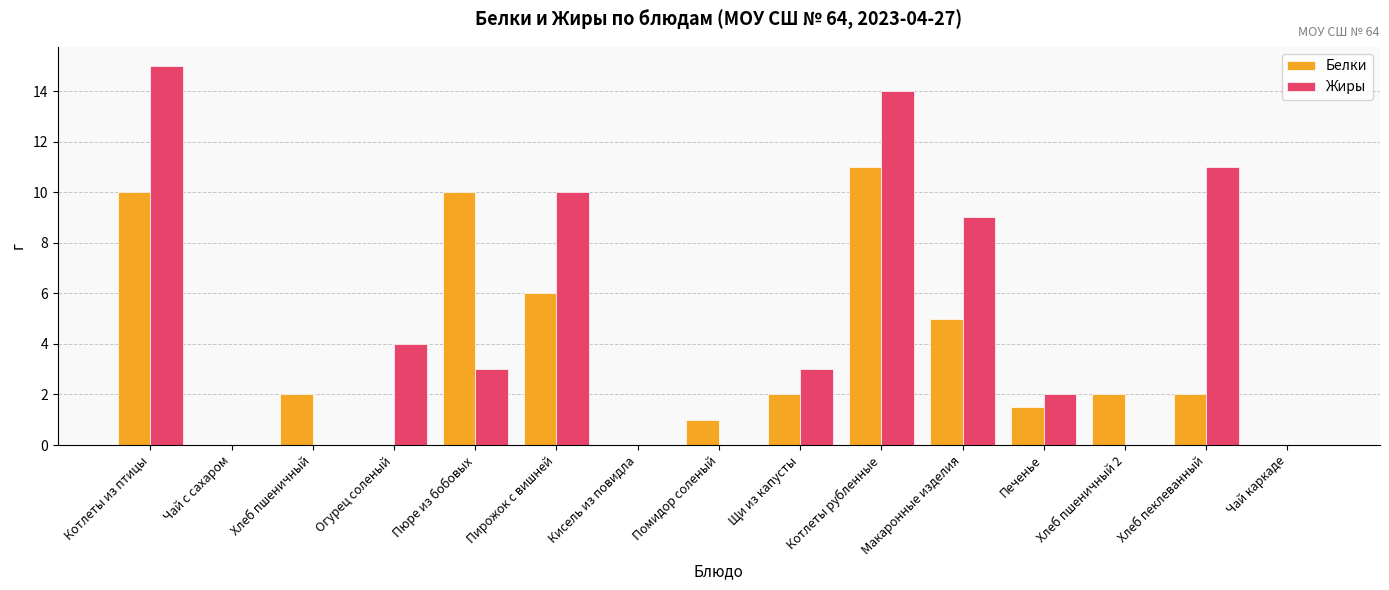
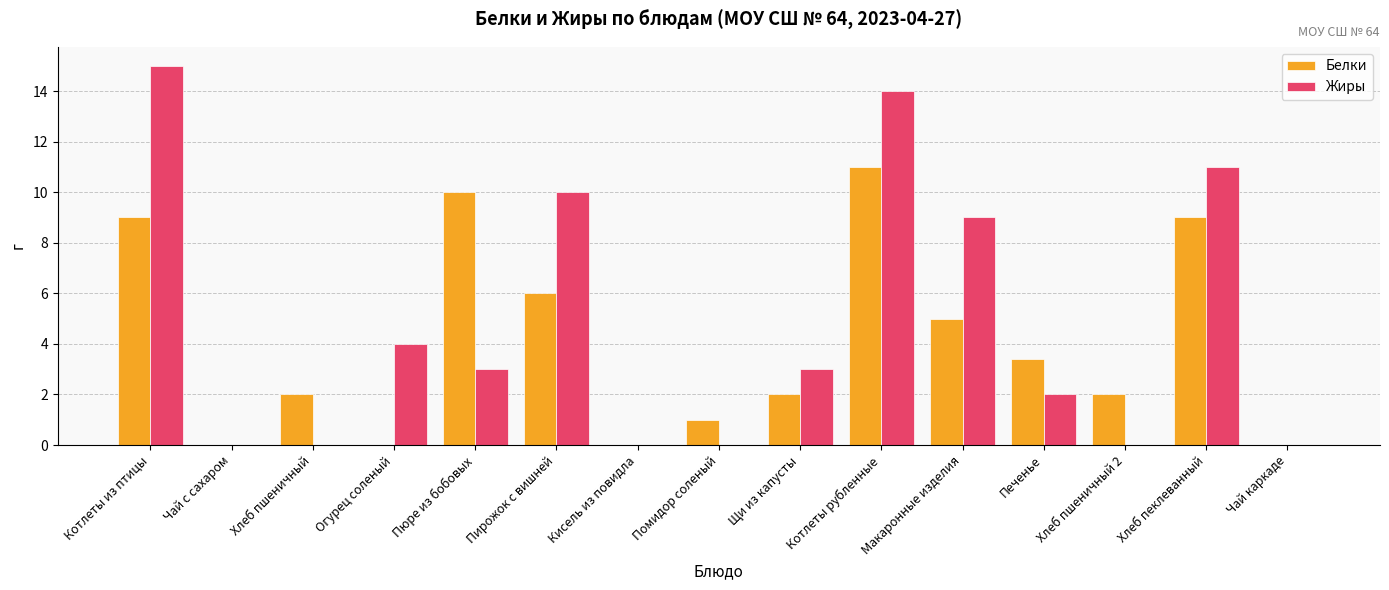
  {
    "Белки": {
-     "Котлеты из птицы": 10,
+     "Котлеты из птицы": 9,
      "Чай с сахаром": 0.0,
      "Хлеб пшеничный": 2.0,
      "Огурец соленый": 0.0,
      "Пюре из бобовых": 10.0,
      "Пирожок с вишней": 6.0,
      "Кисель из повидла": 0.0,
      "Помидор соленый": 1.0,
      "Щи из капусты": 2.0,
      "Котлеты рубленные": 11.0,
      "Макаронные изделия": 5.0,
-     "Печенье": 1.5,
+     "Печенье": 3.4,
      "Хлеб пшеничный 2": 2.0,
-     "Хлеб пеклеванный": 2,
+     "Хлеб пеклеванный": 9,
      "Чай каркаде": 0.0
    },
    "Жиры": {
      "Котлеты из птицы": 15.0,
      "Чай с сахаром": 0.0,
      "Хлеб пшеничный": 0.0,
      "Огурец соленый": 4.0,
      "Пюре из бобовых": 3.0,
      "Пирожок с вишней": 10.0,
      "Кисель из повидла": 0.0,
      "Помидор соленый": 0.0,
      "Щи из капусты": 3.0,
      "Котлеты рубленные": 14.0,
      "Макаронные изделия": 9.0,
      "Печенье": 2.0,
      "Хлеб пшеничный 2": 0.0,
      "Хлеб пеклеванный": 11.0,
      "Чай каркаде": 0.0
    }
  }
